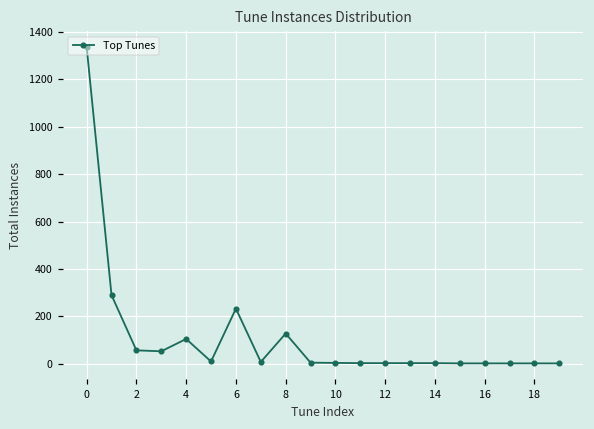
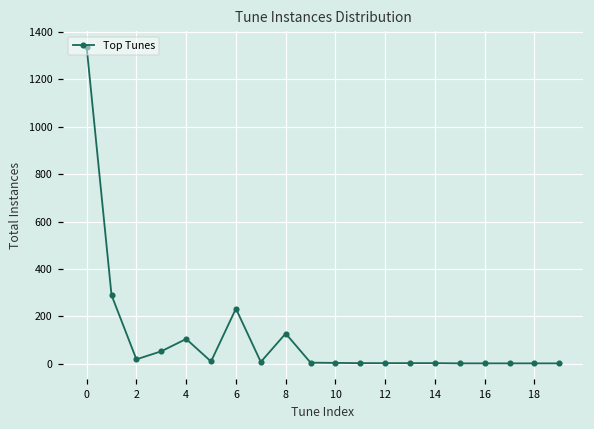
  {
-   "2": 60,
+   "2": 20,
    "4": 110,
    "6": 230,
    "8": 130,
    "10": 0,
    "12": 0,
    "14": 0,
    "16": 0,
    "18": 0
  }
